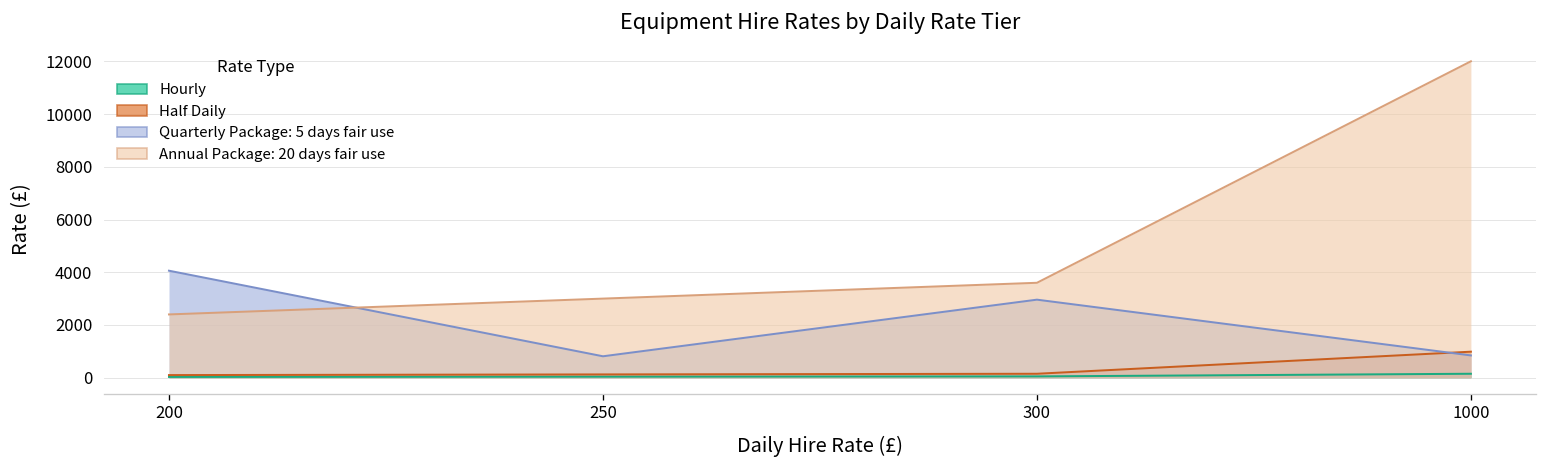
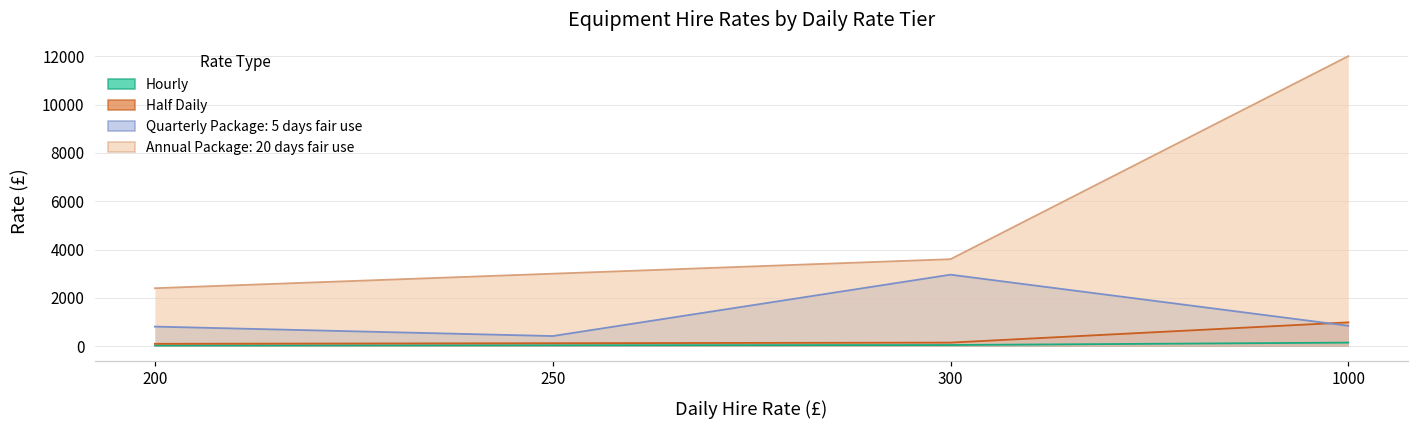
  {
    "Hourly": {
      "1000": 200
    },
    "Half Daily": {
      "1000": 1000
    },
    "Quarterly Package: 5 days fair use": {
-     "200": 4100,
-     "250": 800,
+     "200": 800,
+     "250": 400,
      "300": 3000,
      "1000": 800
    },
    "Annual Package: 20 days fair use": {
      "200": 2400,
      "250": 3000,
      "300": 3600,
      "1000": 12000
    }
  }
